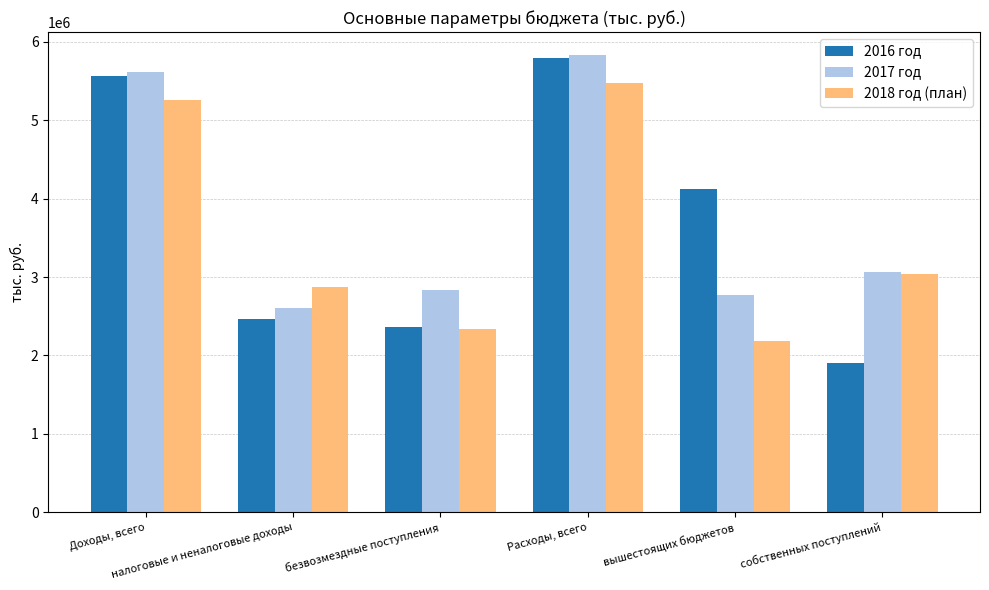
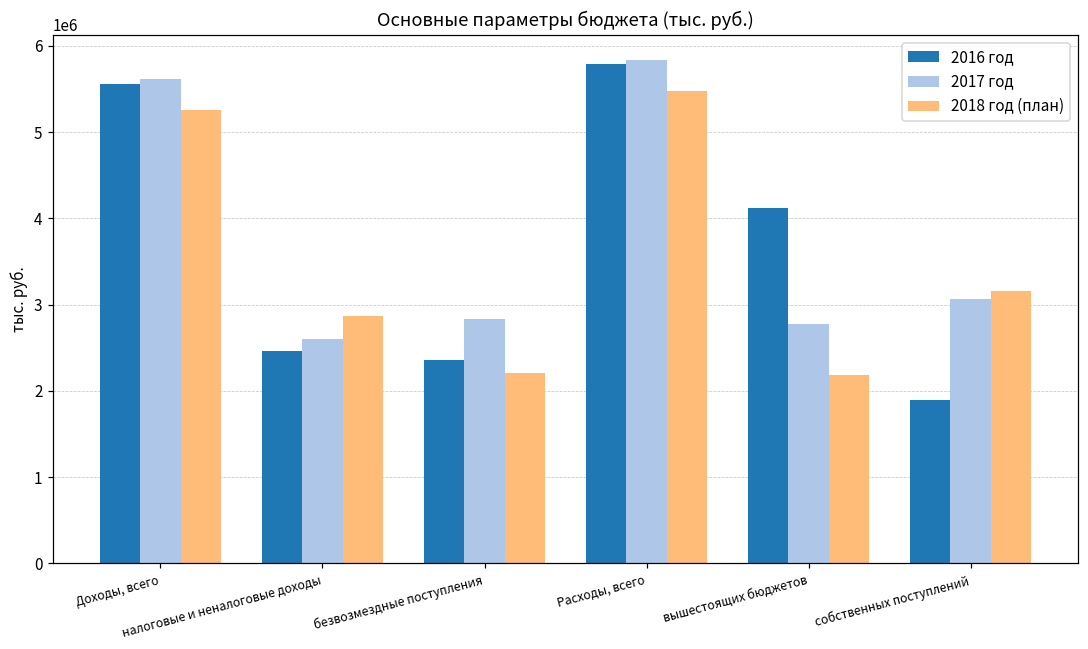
  {
    "2016 год": {
      "Доходы, всего": 5600000,
      "налоговые и неналоговые доходы": 2500000,
      "безвозмездные поступления": 2400000,
      "Расходы, всего": 5800000,
      "вышестоящих бюджетов": 4100000,
      "собственных поступлений": 1900000
    },
    "2017 год": {
      "Доходы, всего": 5600000,
      "налоговые и неналоговые доходы": 2600000,
      "безвозмездные поступления": 2800000,
      "Расходы, всего": 5800000,
      "вышестоящих бюджетов": 2800000,
      "собственных поступлений": 3100000
    },
    "2018 год (план)": {
      "Доходы, всего": 5300000,
      "налоговые и неналоговые доходы": 2900000,
-     "безвозмездные поступления": 2300000,
+     "безвозмездные поступления": 2200000,
      "Расходы, всего": 5500000,
      "вышестоящих бюджетов": 2200000,
-     "собственных поступлений": 3000000
+     "собственных поступлений": 3200000
    }
  }
